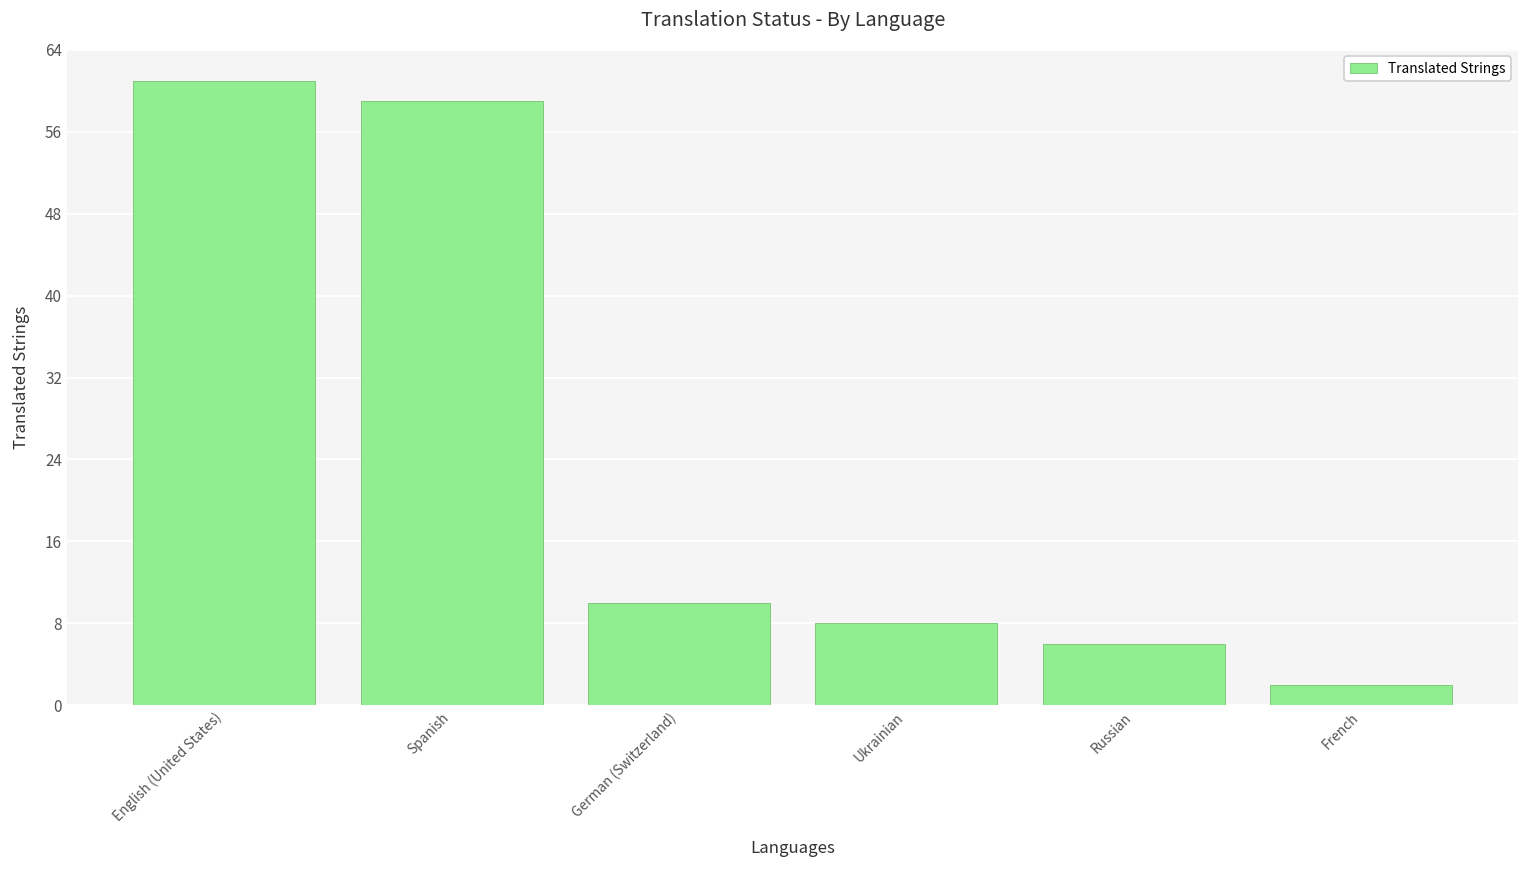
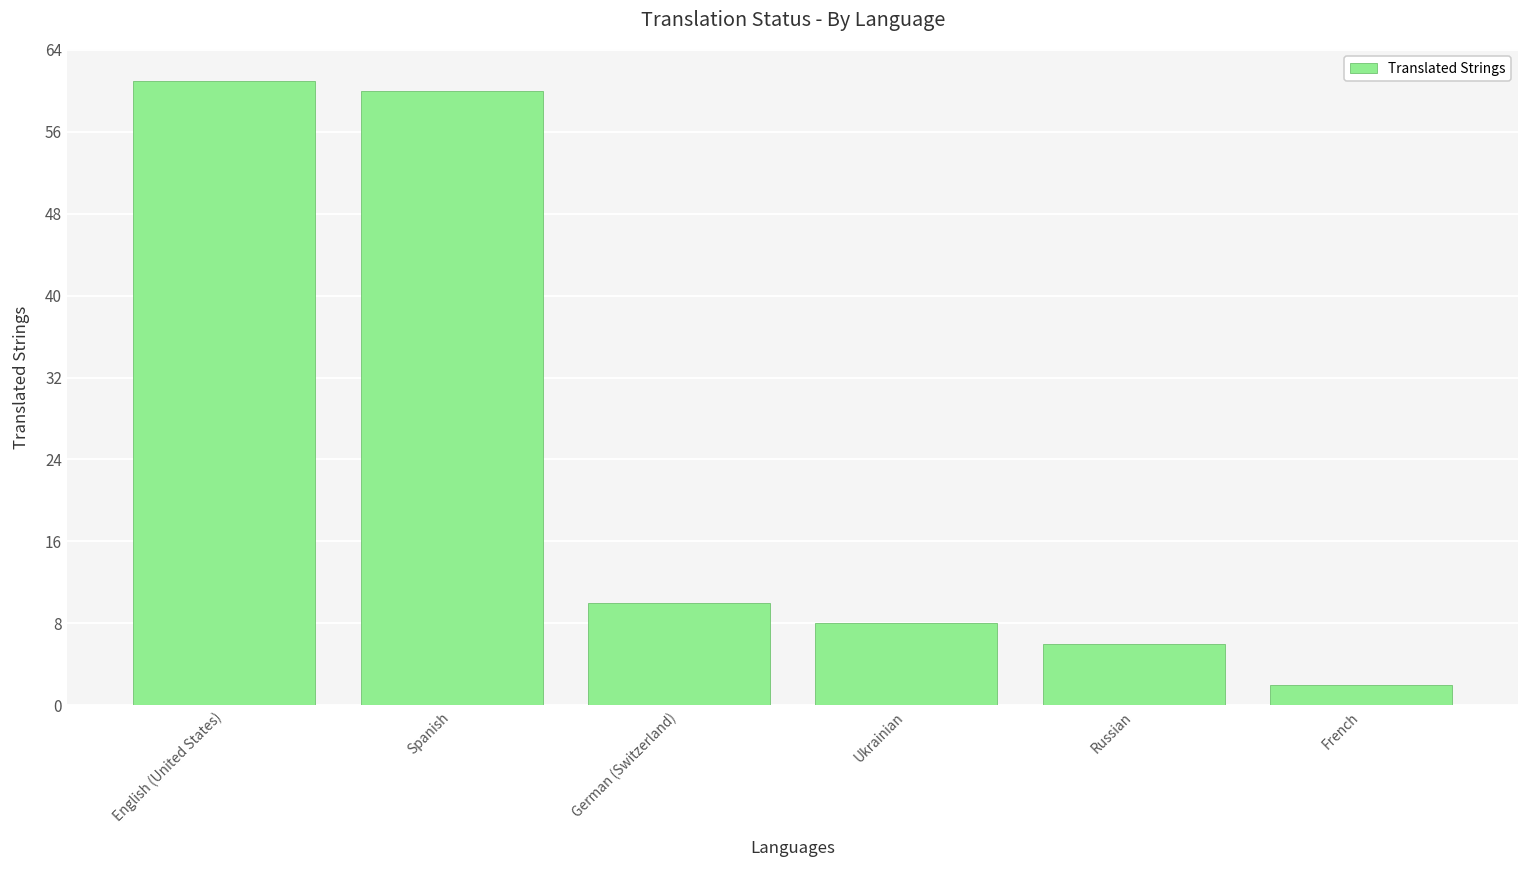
  {
    "English (United States)": 61,
-   "Spanish": 59,
+   "Spanish": 60,
    "German (Switzerland)": 10,
    "Ukrainian": 8,
    "Russian": 6,
    "French": 2
  }
